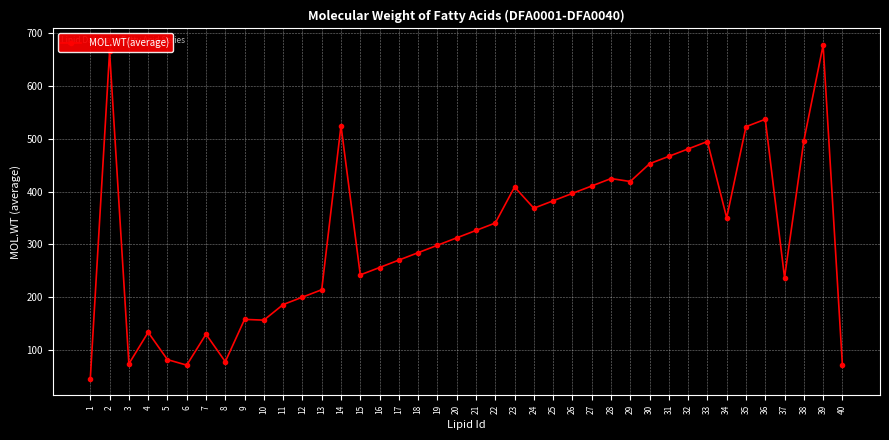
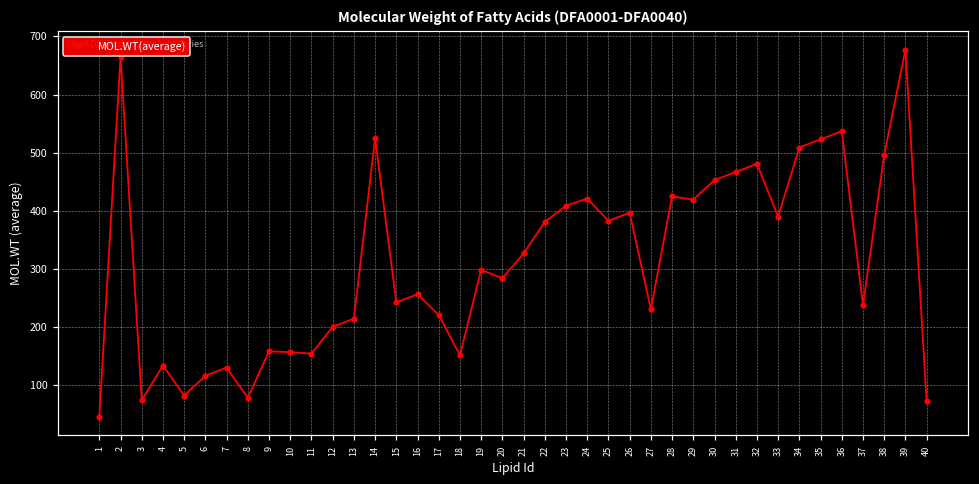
  {
    "1": 50,
    "3": 70,
    "4": 130,
    "5": 80,
-   "6": 70,
+   "6": 120,
    "7": 130,
    "8": 80,
    "9": 160,
    "10": 160,
-   "11": 190,
+   "11": 150,
    "12": 200,
    "13": 210,
    "14": 520,
    "15": 240,
    "16": 260,
-   "17": 270,
-   "18": 280,
+   "17": 220,
+   "18": 150,
    "19": 300,
-   "20": 310,
+   "20": 280,
    "21": 330,
-   "22": 340,
+   "22": 380,
    "23": 410,
-   "24": 370,
+   "24": 420,
    "25": 380,
    "26": 400,
-   "27": 410,
+   "27": 230,
    "28": 420,
    "29": 420,
    "30": 450,
    "31": 470,
    "32": 480,
-   "33": 490,
-   "34": 350,
+   "33": 390,
+   "34": 510,
    "35": 520,
    "36": 540,
    "37": 240,
    "38": 500,
    "39": 680,
    "40": 70
  }
